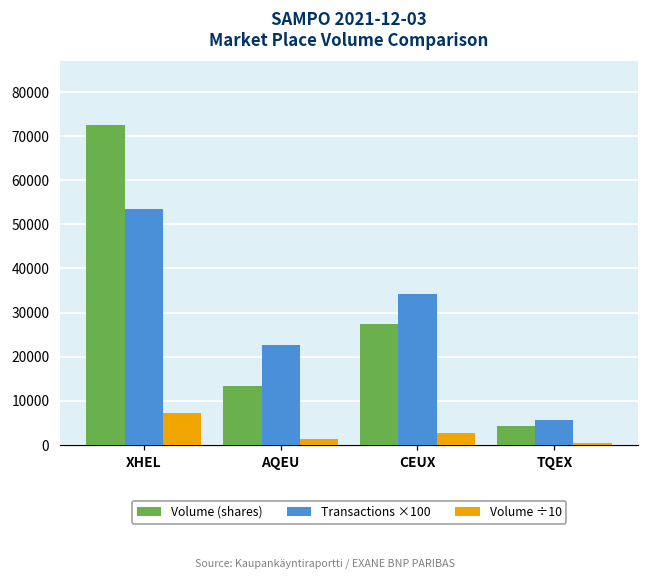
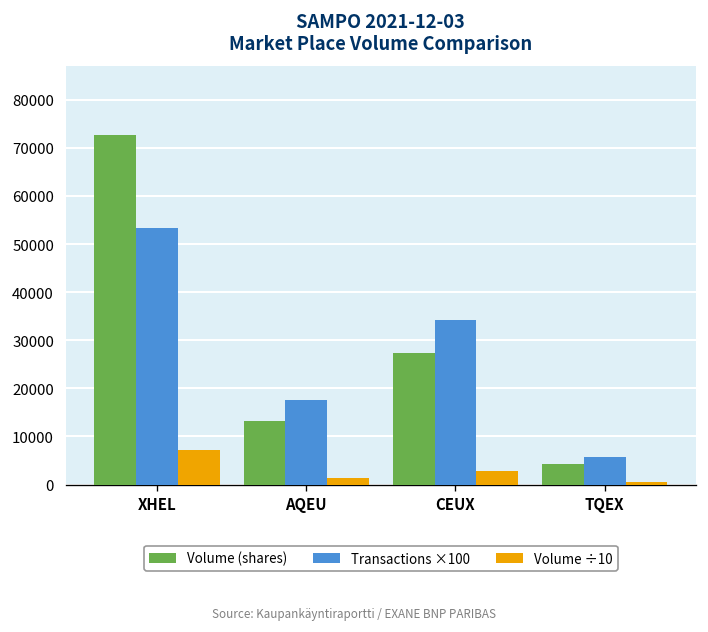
  {
    "Volume (shares)": {
      "XHEL": 73000,
      "AQEU": 13000,
      "CEUX": 27000,
      "TQEX": 4000
    },
    "Transactions ×100": {
      "XHEL": 53000,
-     "AQEU": 23000,
+     "AQEU": 18000,
      "CEUX": 34000,
      "TQEX": 6000
    },
    "Volume ÷10": {
      "XHEL": 7000,
      "AQEU": 1000,
      "CEUX": 3000
    }
  }
